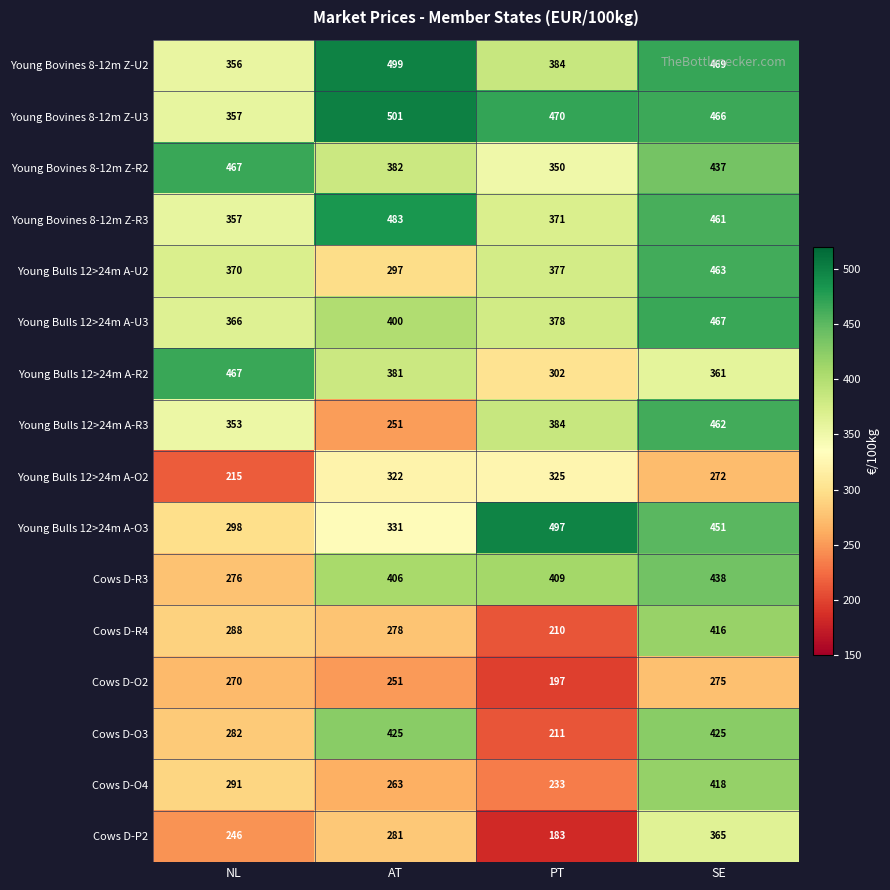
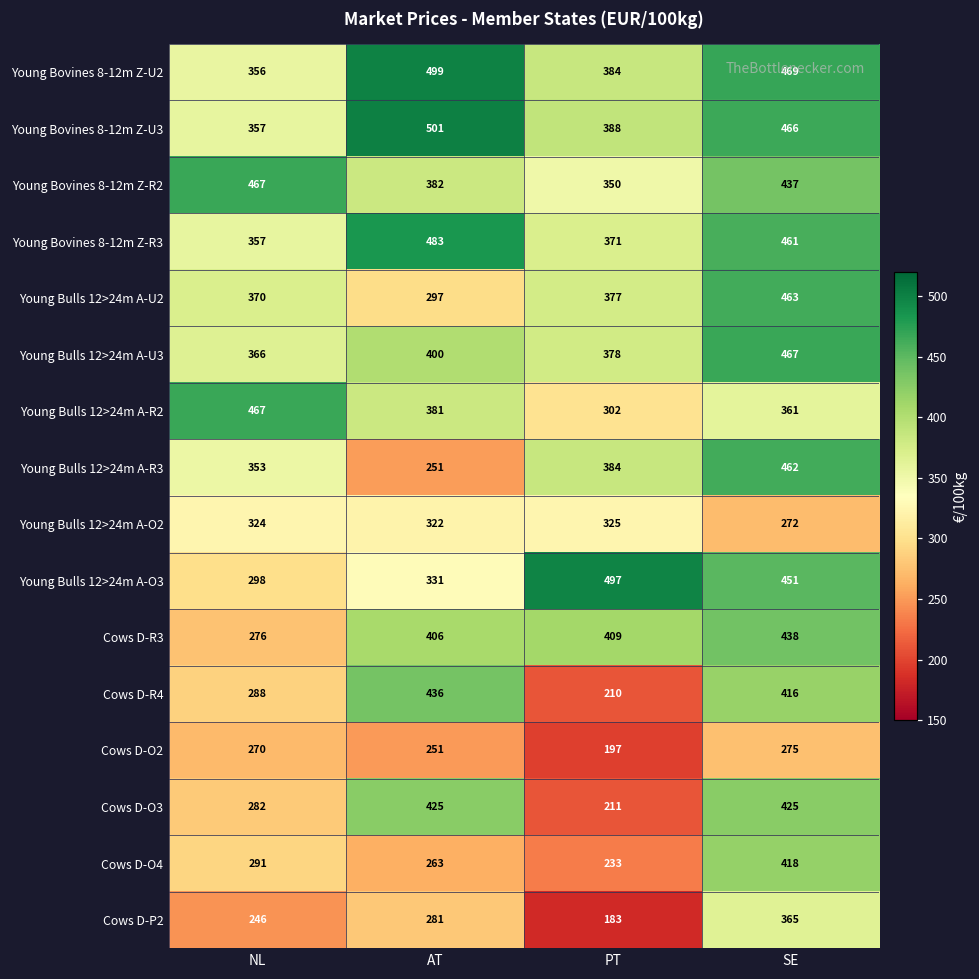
  {
    "Young Bovines 8-12m Z-U2": {
      "NL": 356,
      "AT": 499,
      "PT": 384
    },
    "Young Bovines 8-12m Z-U3": {
      "NL": 357,
      "AT": 501,
-     "PT": 470,
+     "PT": 388,
      "SE": 466
    },
    "Young Bovines 8-12m Z-R2": {
      "NL": 467,
      "AT": 382,
      "PT": 350,
      "SE": 437
    },
    "Young Bovines 8-12m Z-R3": {
      "NL": 357,
      "AT": 483,
      "PT": 371,
      "SE": 461
    },
    "Young Bulls 12>24m A-U2": {
      "NL": 370,
      "AT": 297,
      "PT": 377,
      "SE": 463
    },
    "Young Bulls 12>24m A-U3": {
      "NL": 366,
      "AT": 400,
      "PT": 378,
      "SE": 467
    },
    "Young Bulls 12>24m A-R2": {
      "NL": 467,
      "AT": 381,
      "PT": 302,
      "SE": 361
    },
    "Young Bulls 12>24m A-R3": {
      "NL": 353,
      "AT": 251,
      "PT": 384,
      "SE": 462
    },
    "Young Bulls 12>24m A-O2": {
-     "NL": 215,
+     "NL": 324,
      "AT": 322,
      "PT": 325,
      "SE": 272
    },
    "Young Bulls 12>24m A-O3": {
      "NL": 298,
      "AT": 331,
      "PT": 497,
      "SE": 451
    },
    "Cows D-R3": {
      "NL": 276,
      "AT": 406,
      "PT": 409,
      "SE": 438
    },
    "Cows D-R4": {
      "NL": 288,
-     "AT": 278,
+     "AT": 436,
      "PT": 210,
      "SE": 416
    },
    "Cows D-O2": {
      "NL": 270,
      "AT": 251,
      "PT": 197,
      "SE": 275
    },
    "Cows D-O3": {
      "NL": 282,
      "AT": 425,
      "PT": 211,
      "SE": 425
    },
    "Cows D-O4": {
      "NL": 291,
      "AT": 263,
      "PT": 233,
      "SE": 418
    },
    "Cows D-P2": {
      "NL": 246,
      "AT": 281,
      "PT": 183,
      "SE": 365
    }
  }
